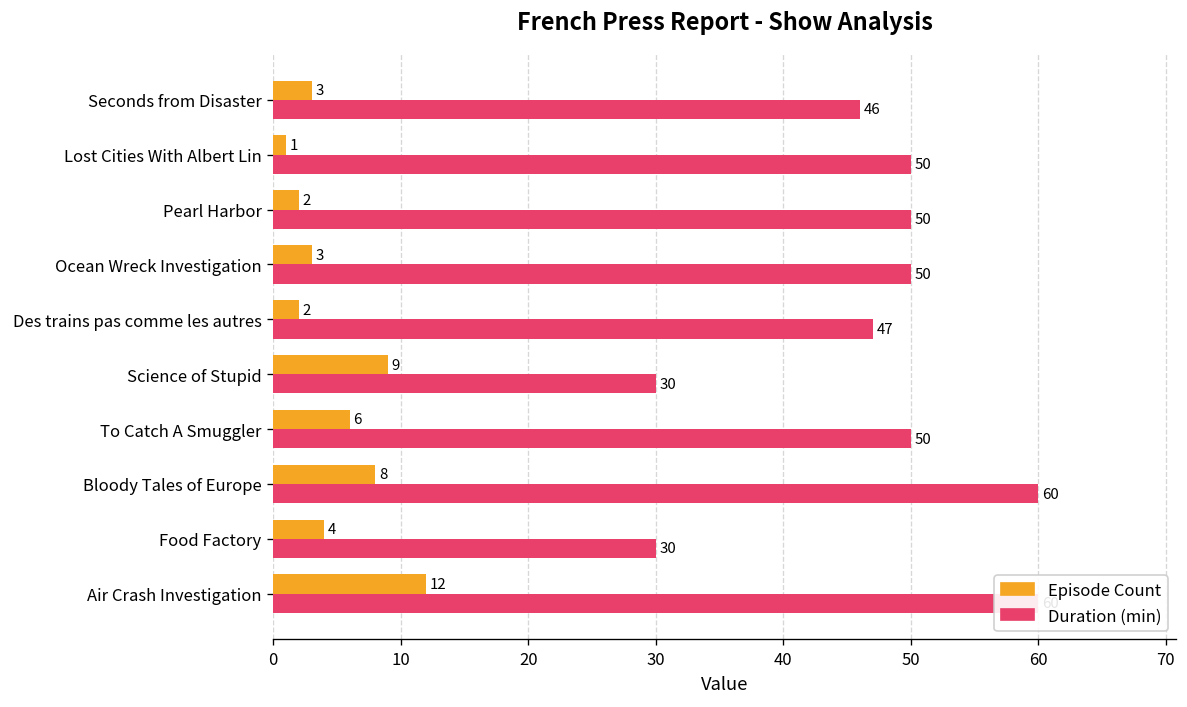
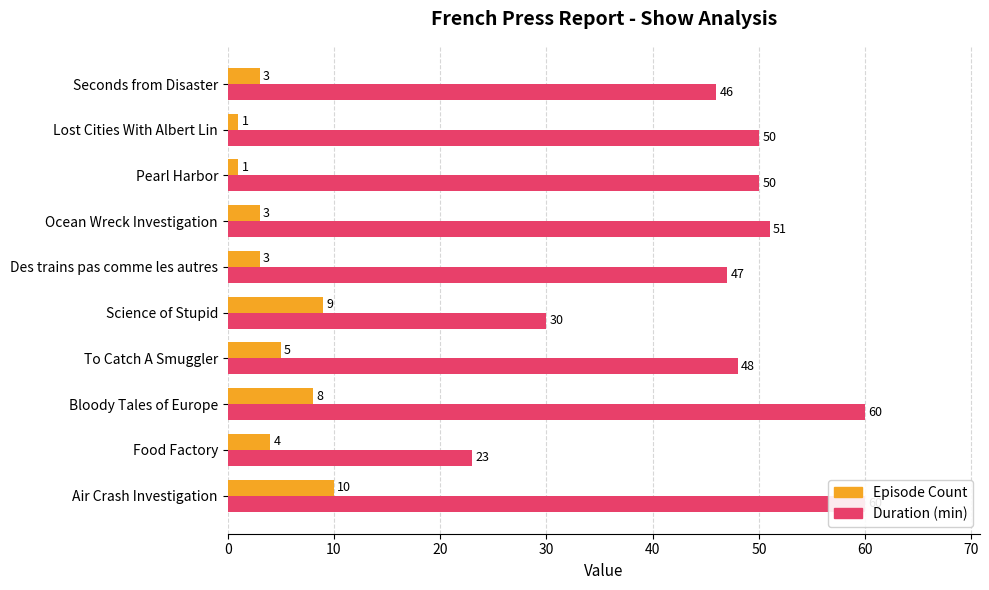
  {
    "Episode Count": {
      "Seconds from Disaster": 3,
      "Lost Cities With Albert Lin": 1,
-     "Pearl Harbor": 2,
+     "Pearl Harbor": 1,
      "Ocean Wreck Investigation": 3,
-     "Des trains pas comme les autres": 2,
+     "Des trains pas comme les autres": 3,
      "Science of Stupid": 9,
-     "To Catch A Smuggler": 6,
+     "To Catch A Smuggler": 5,
      "Bloody Tales of Europe": 8,
      "Food Factory": 4,
-     "Air Crash Investigation": 12
+     "Air Crash Investigation": 10
    },
    "Duration (min)": {
      "Seconds from Disaster": 46,
      "Lost Cities With Albert Lin": 50,
      "Pearl Harbor": 50,
-     "Ocean Wreck Investigation": 50,
+     "Ocean Wreck Investigation": 51,
      "Des trains pas comme les autres": 47,
      "Science of Stupid": 30,
-     "To Catch A Smuggler": 50,
+     "To Catch A Smuggler": 48,
      "Bloody Tales of Europe": 60,
-     "Food Factory": 30
+     "Food Factory": 23
    }
  }
